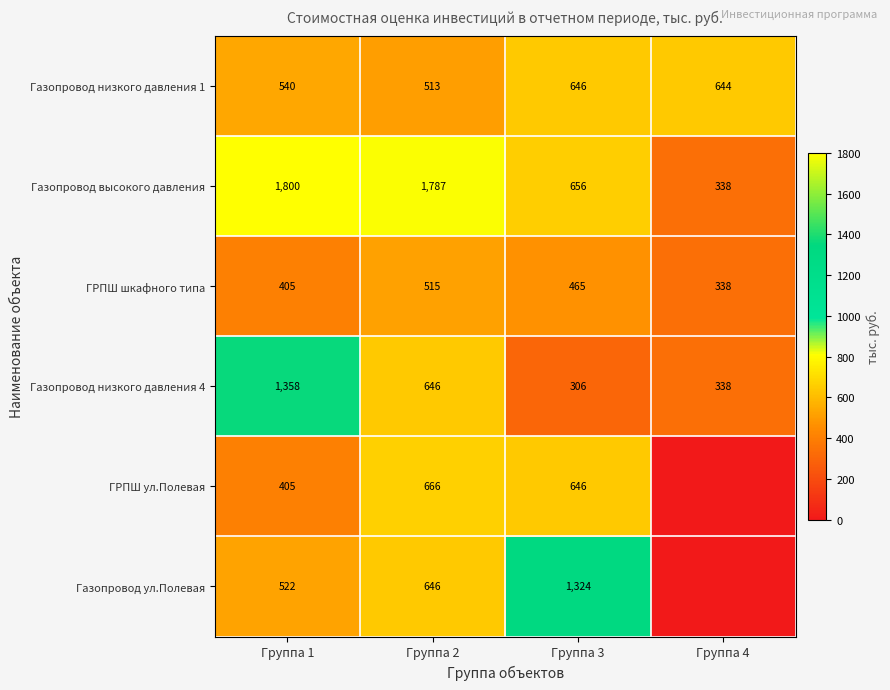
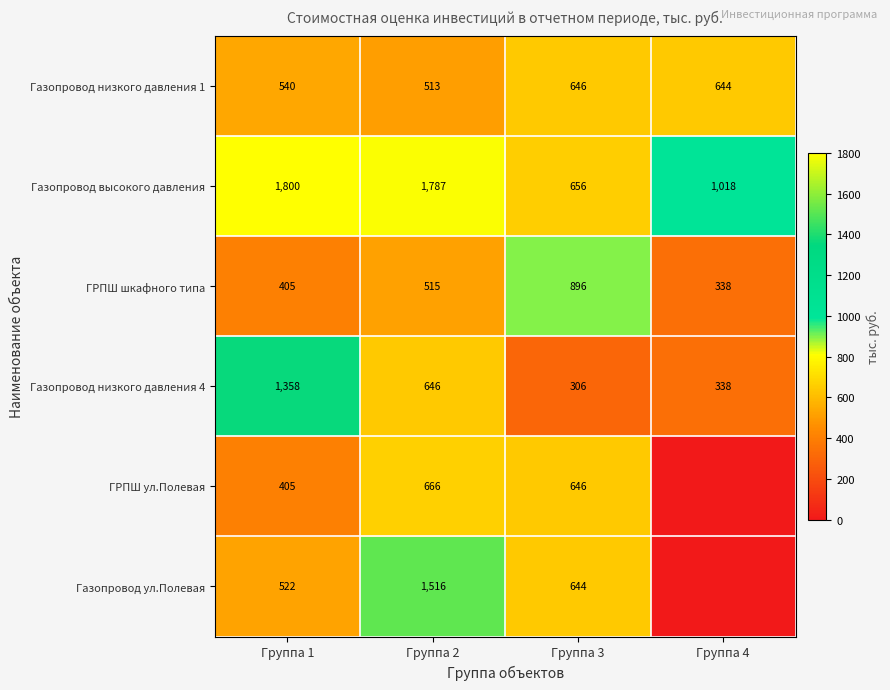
  {
    "Газопровод низкого давления 1": {
      "Группа 1": "540",
      "Группа 2": "513",
      "Группа 3": "646",
      "Группа 4": "644"
    },
    "Газопровод высокого давления": {
      "Группа 1": "1,800",
      "Группа 2": "1,787",
      "Группа 3": "656",
-     "Группа 4": "338"
+     "Группа 4": "1,018"
    },
    "ГРПШ шкафного типа": {
      "Группа 1": "405",
      "Группа 2": "515",
-     "Группа 3": "465",
+     "Группа 3": "896",
      "Группа 4": "338"
    },
    "Газопровод низкого давления 4": {
      "Группа 1": "1,358",
      "Группа 2": "646",
      "Группа 3": "306",
      "Группа 4": "338"
    },
    "ГРПШ ул.Полевая": {
      "Группа 1": "405",
      "Группа 2": "666",
      "Группа 3": "646"
    },
    "Газопровод ул.Полевая": {
      "Группа 1": "522",
-     "Группа 2": "646",
-     "Группа 3": "1,324"
+     "Группа 2": "1,516",
+     "Группа 3": "644"
    }
  }
